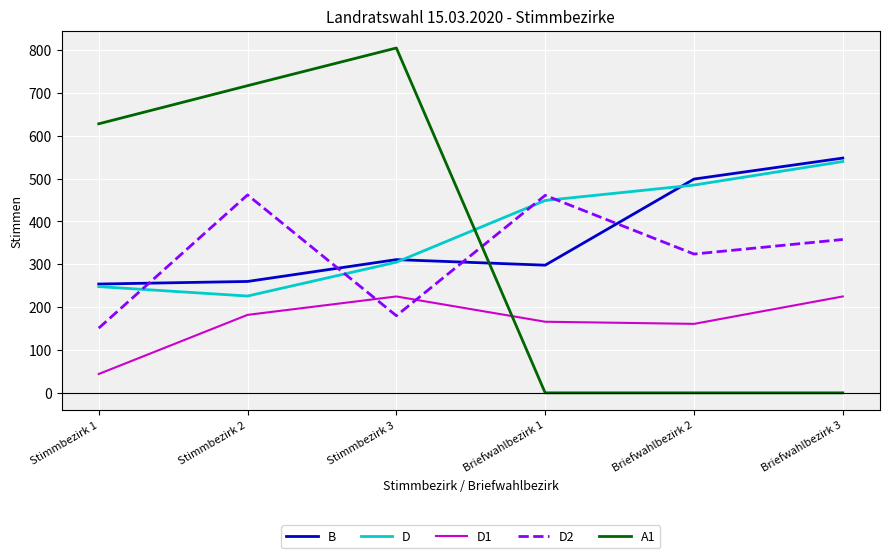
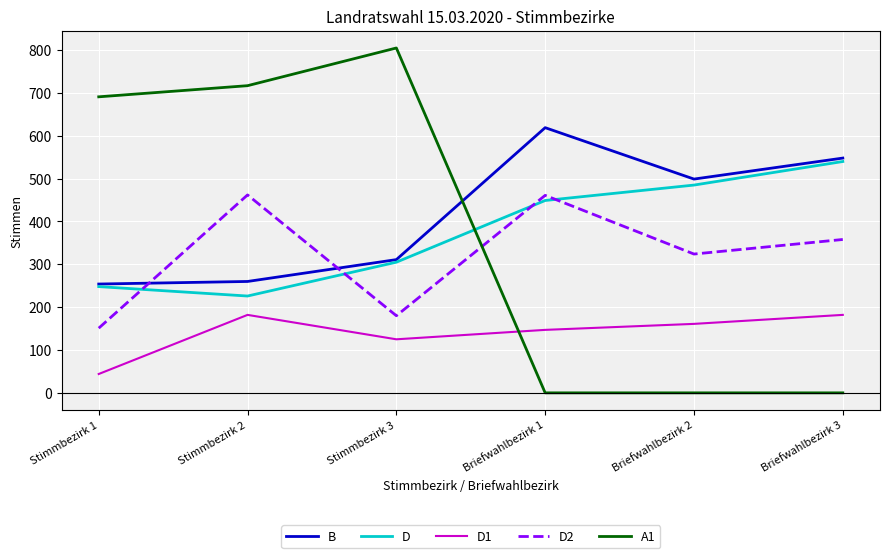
  {
    "B": {
      "Stimmbezirk 1": 250,
      "Stimmbezirk 2": 260,
      "Stimmbezirk 3": 310,
-     "Briefwahlbezirk 1": 300,
+     "Briefwahlbezirk 1": 620,
      "Briefwahlbezirk 2": 500,
      "Briefwahlbezirk 3": 550
    },
    "D": {
      "Stimmbezirk 1": 250,
      "Stimmbezirk 2": 230,
      "Stimmbezirk 3": 310,
      "Briefwahlbezirk 1": 450,
      "Briefwahlbezirk 2": 490,
      "Briefwahlbezirk 3": 540
    },
    "D1": {
      "Stimmbezirk 1": 40,
      "Stimmbezirk 2": 180,
-     "Stimmbezirk 3": 230,
-     "Briefwahlbezirk 1": 170,
+     "Stimmbezirk 3": 130,
+     "Briefwahlbezirk 1": 150,
      "Briefwahlbezirk 2": 160,
-     "Briefwahlbezirk 3": 230
+     "Briefwahlbezirk 3": 180
    },
    "D2": {
      "Stimmbezirk 1": 150,
      "Stimmbezirk 2": 460,
      "Stimmbezirk 3": 180,
      "Briefwahlbezirk 1": 460,
      "Briefwahlbezirk 2": 320,
      "Briefwahlbezirk 3": 360
    },
    "A1": {
-     "Stimmbezirk 1": 630,
+     "Stimmbezirk 1": 690,
      "Stimmbezirk 2": 720,
      "Stimmbezirk 3": 810,
      "Briefwahlbezirk 1": 0,
      "Briefwahlbezirk 2": 0,
      "Briefwahlbezirk 3": 0
    }
  }
